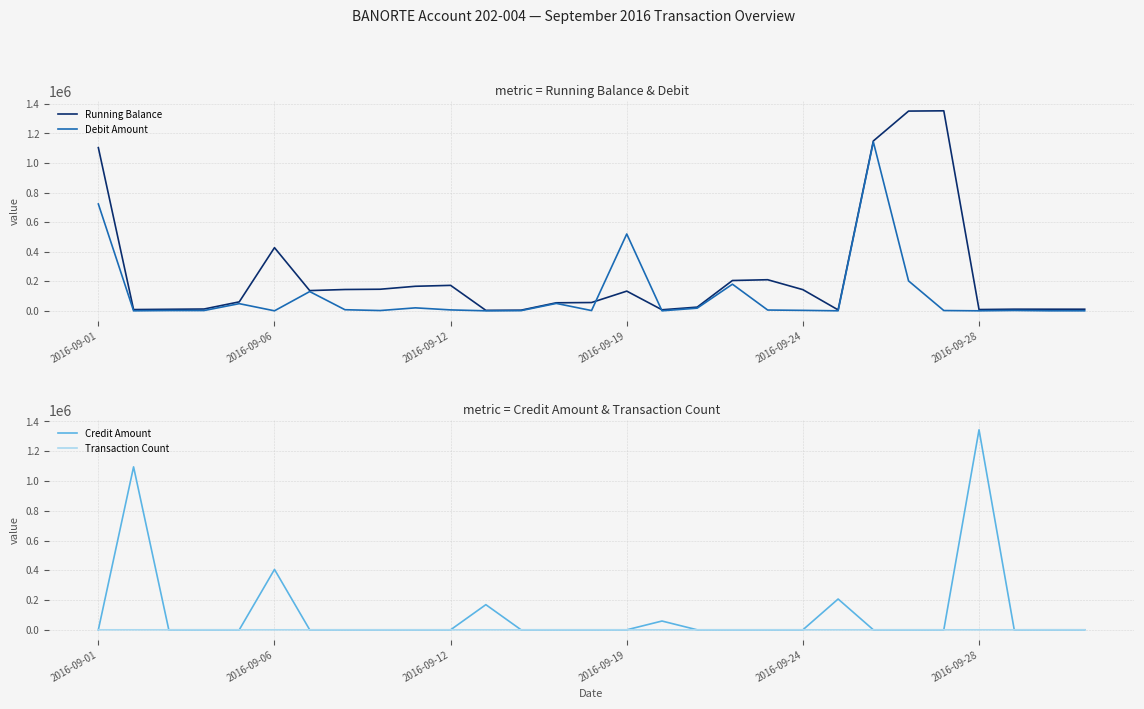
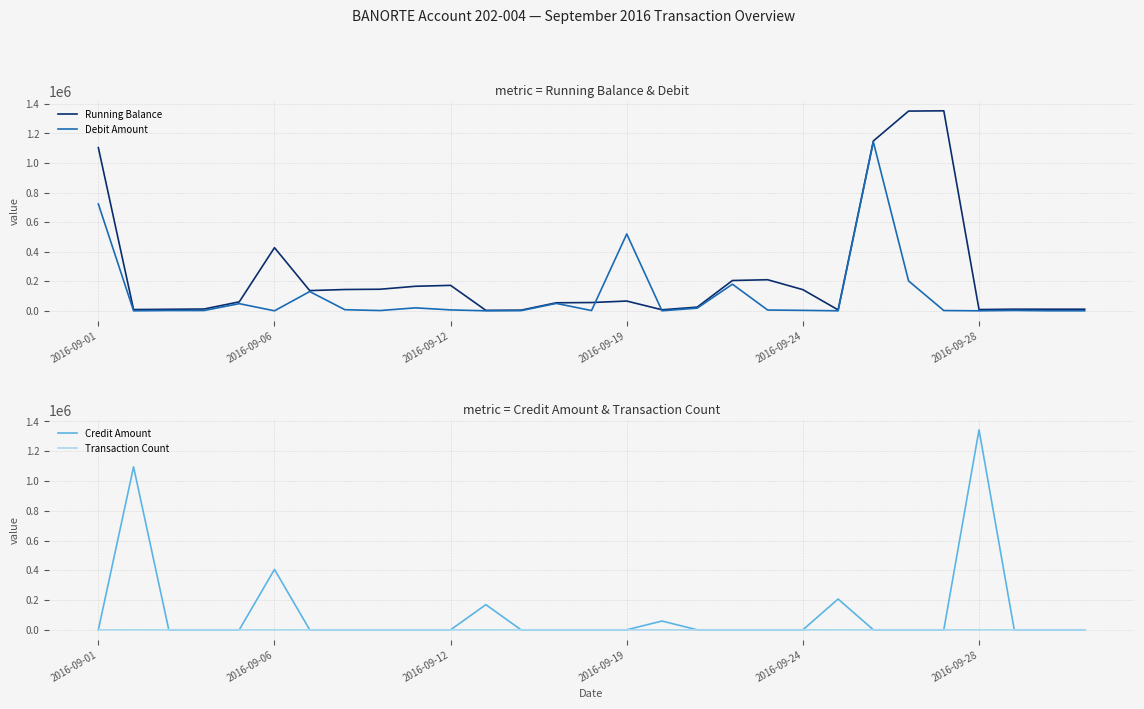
  {
    "metric = Running Balance & Debit": {
      "Running Balance": {
        "2016-09-06": 430000,
-       "2016-09-19": 130000,
+       "2016-09-19": 70000,
        "2016-09-24": 140000
      },
      "Debit Amount": {
        "2016-09-06": 0,
        "2016-09-19": 520000,
        "2016-09-24": 0
      }
    },
    "metric = Credit Amount & Transaction Count": {
      "Credit Amount": {
        "2016-09-06": 410000
      },
      "Transaction Count": {
        "2016-09-06": 0
      }
    }
  }
